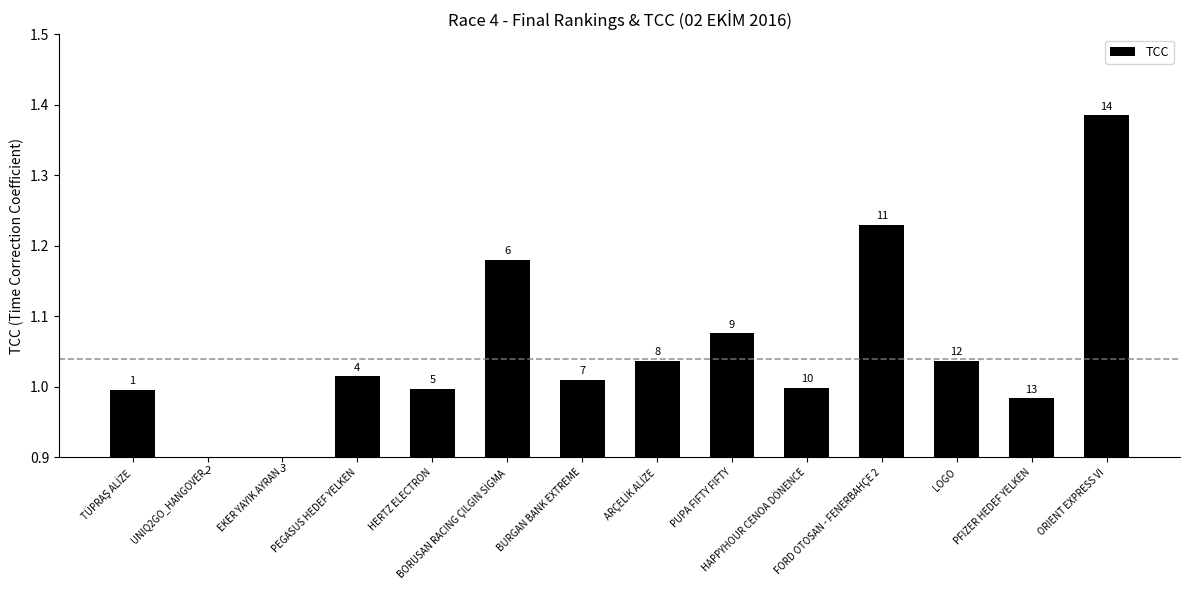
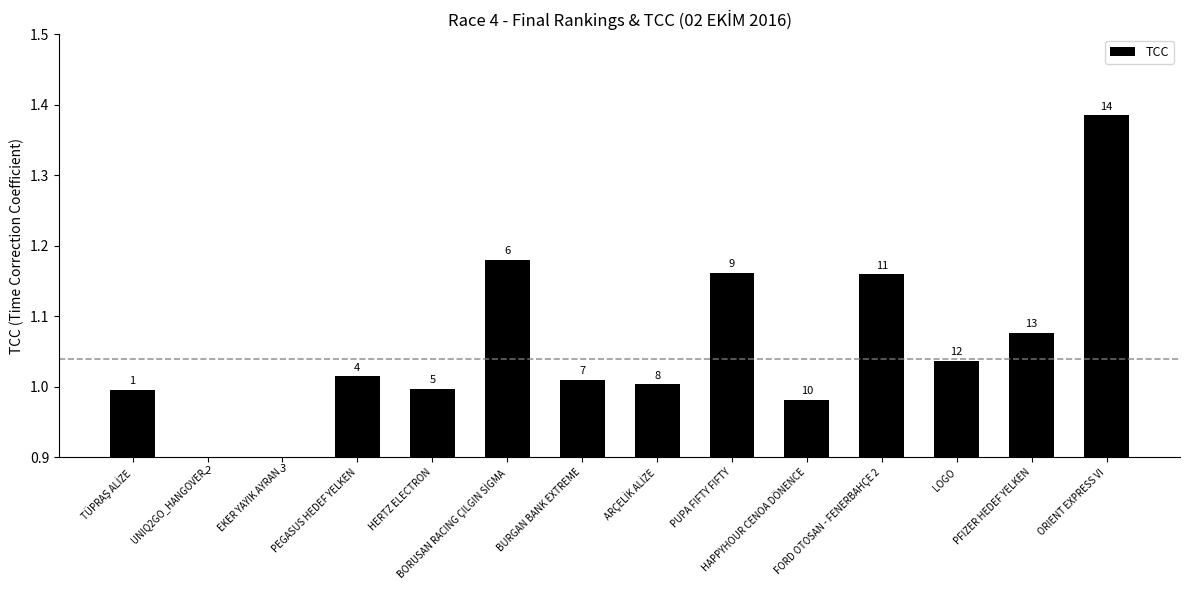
  {
-   "ARÇELİK ALİZE": 1.04,
-   "PUPA FIFTY FIFTY": 1.08,
-   "HAPPYHOUR CENOA DÖNENCE": 1.00,
-   "FORD OTOSAN - FENERBAHÇE 2": 1.23,
-   "PFIZER HEDEF YELKEN": 0.98
+   "ARÇELİK ALİZE": 1.00,
+   "PUPA FIFTY FIFTY": 1.16,
+   "HAPPYHOUR CENOA DÖNENCE": 0.98,
+   "FORD OTOSAN - FENERBAHÇE 2": 1.16,
+   "PFIZER HEDEF YELKEN": 1.08
  }
